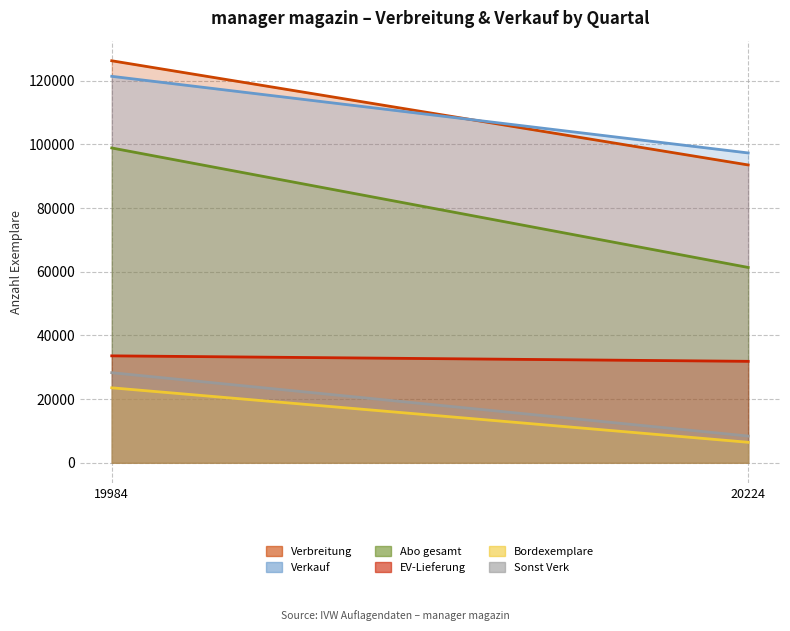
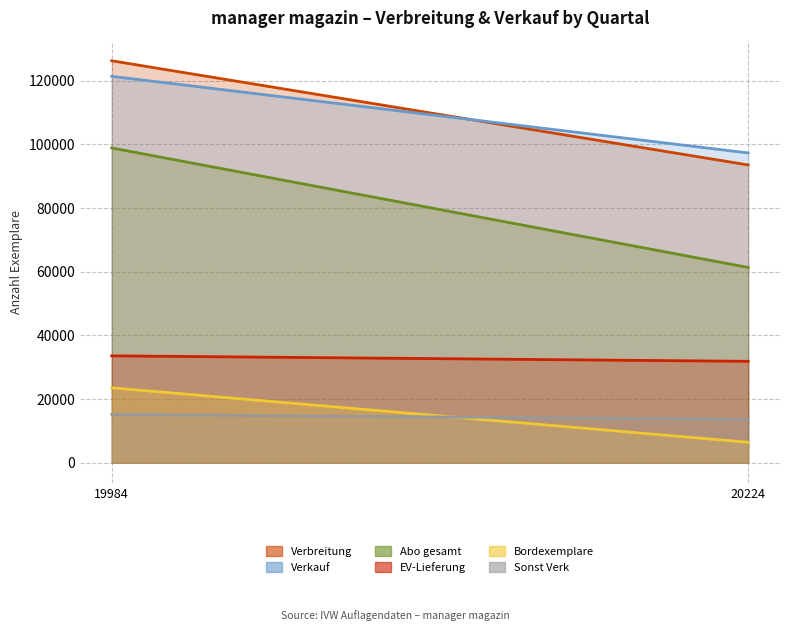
  {
    "Verkauf": {
      "19984": 121000,
      "20224": 97000
    },
    "Abo gesamt": {
      "19984": 99000,
      "20224": 61000
    },
    "Bordexemplare": {
      "19984": 24000,
      "20224": 6000
    },
    "Sonst Verk": {
-     "19984": 28000,
-     "20224": 8000
+     "19984": 15000,
+     "20224": 14000
    }
  }
